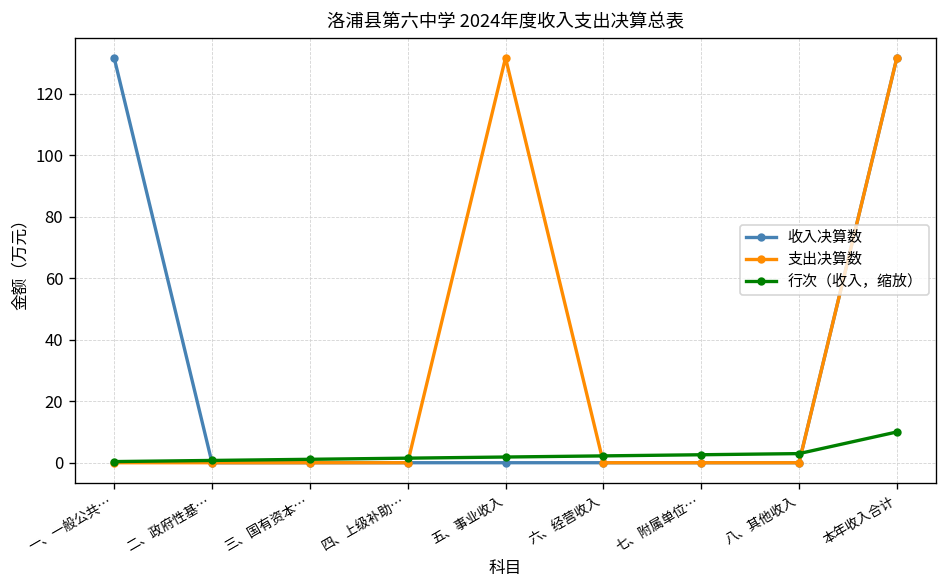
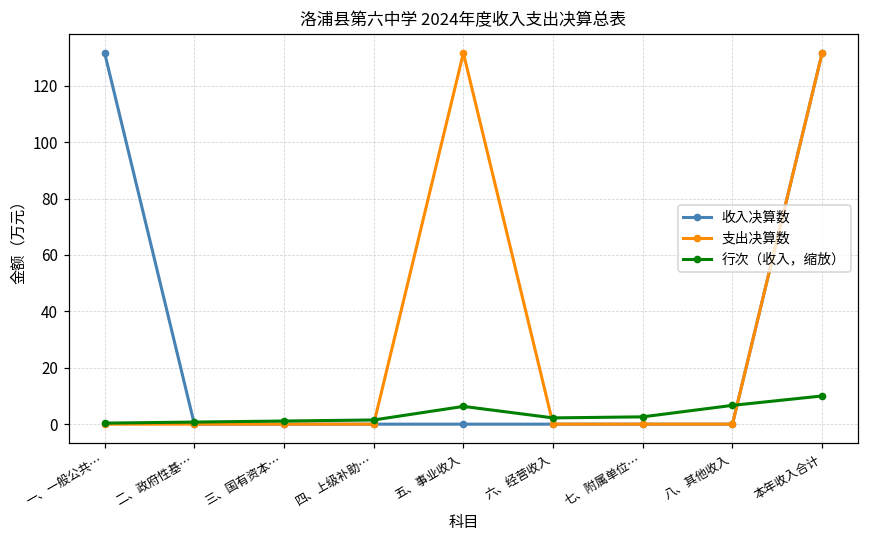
  {
    "收入决算数": {
      "一、一般公共…": 132,
      "五、事业收入": 0
    },
    "支出决算数": {
      "五、事业收入": 132
    },
    "行次（收入，缩放）": {
      "三、国有资本…": 1,
      "四、上级补助…": 1,
-     "五、事业收入": 2,
+     "五、事业收入": 6,
      "六、经营收入": 2,
      "七、附属单位…": 3,
-     "八、其他收入": 3,
+     "八、其他收入": 7,
      "本年收入合计": 10
    }
  }
